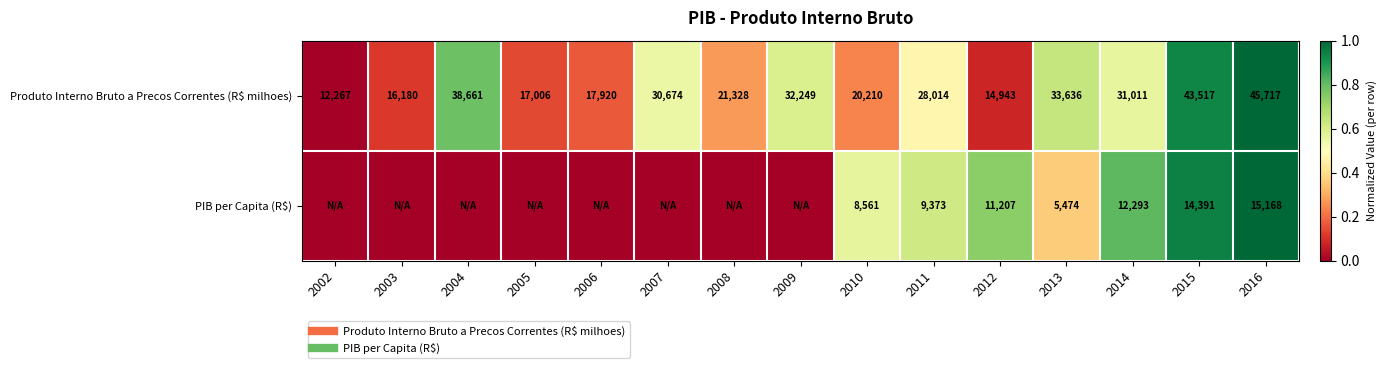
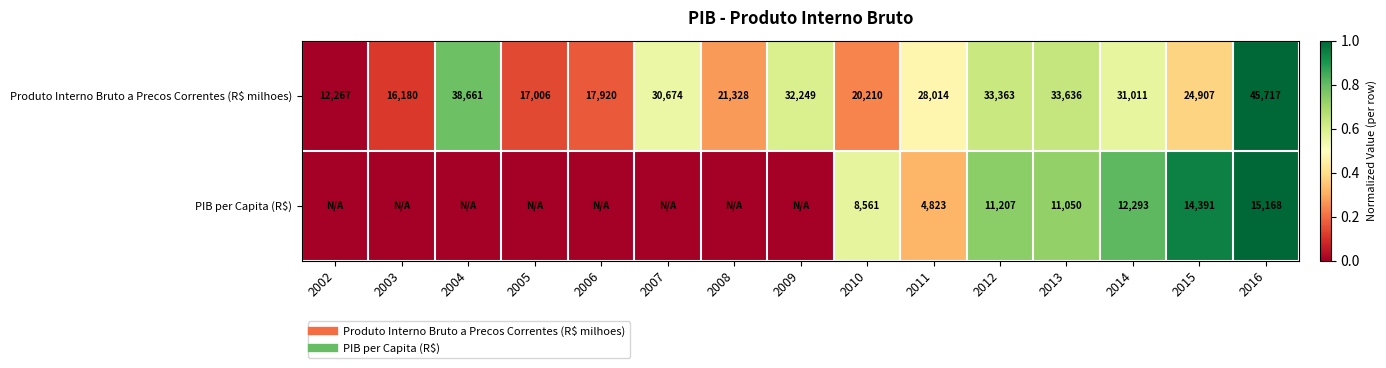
  {
    "Produto Interno Bruto a Precos Correntes (R$ milhoes)": {
      "2002": "12,267",
      "2003": "16,180",
      "2004": "38,661",
      "2005": "17,006",
      "2006": "17,920",
      "2007": "30,674",
      "2008": "21,328",
      "2009": "32,249",
      "2010": "20,210",
      "2011": "28,014",
-     "2012": "14,943",
+     "2012": "33,363",
      "2013": "33,636",
      "2014": "31,011",
-     "2015": "43,517",
+     "2015": "24,907",
      "2016": "45,717"
    },
    "PIB per Capita (R$)": {
      "2010": "8,561",
-     "2011": "9,373",
+     "2011": "4,823",
      "2012": "11,207",
-     "2013": "5,474",
+     "2013": "11,050",
      "2014": "12,293",
      "2015": "14,391",
      "2016": "15,168"
    }
  }
